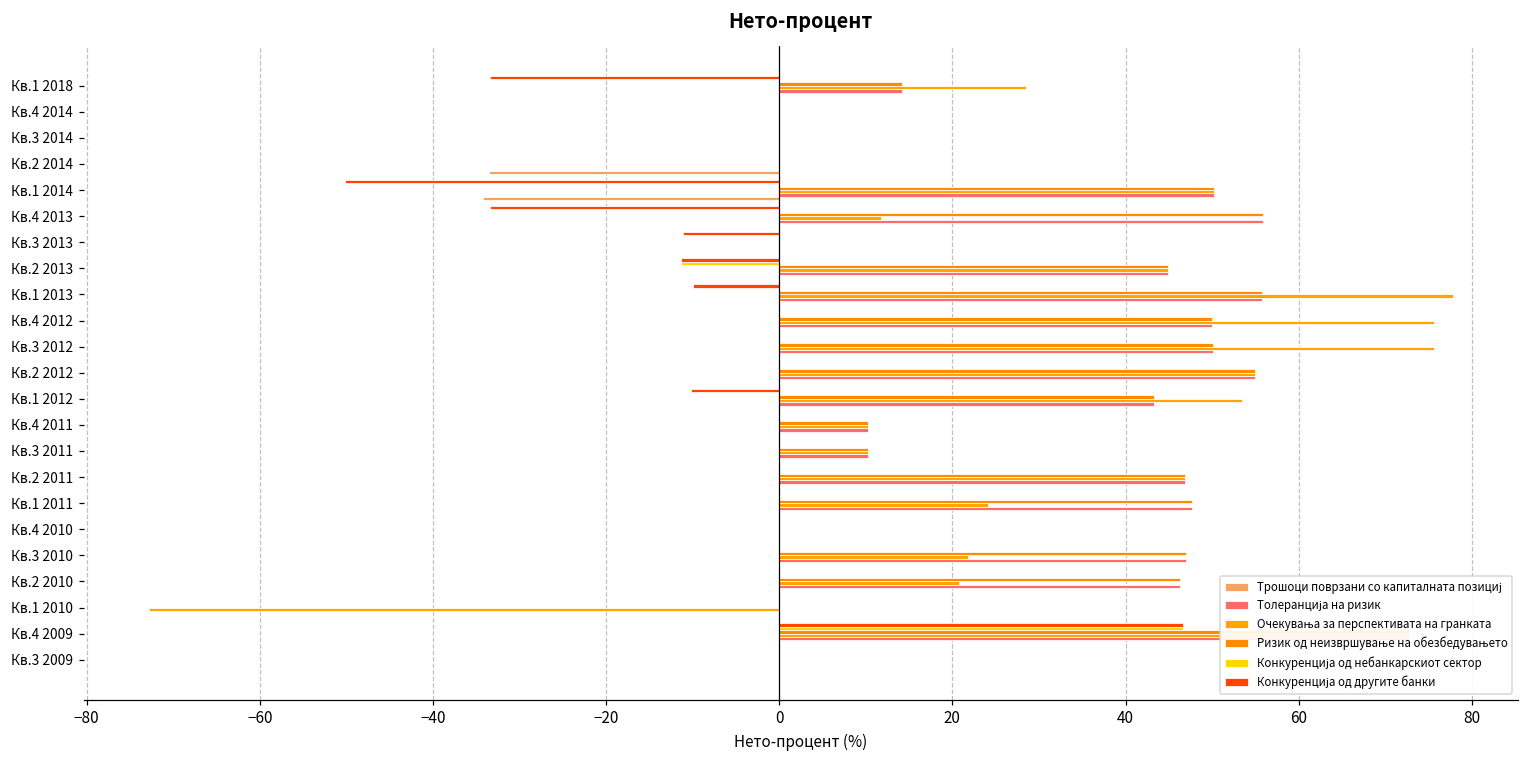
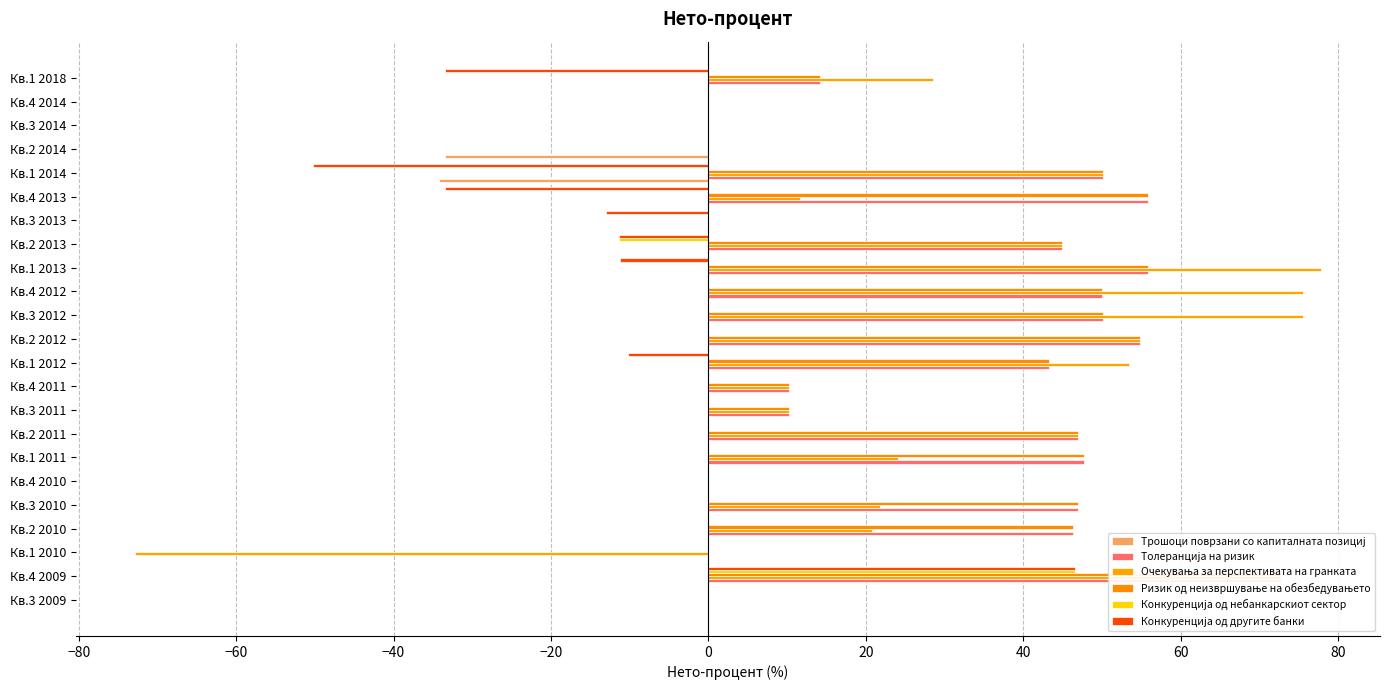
  {
    "Конкуренција од другите банки": {
      "Кв.1 2018": -33,
      "Кв.4 2014": 0,
      "Кв.3 2014": 0,
      "Кв.2 2014": 0,
      "Кв.1 2014": -50,
      "Кв.4 2013": -33,
-     "Кв.3 2013": -11,
+     "Кв.3 2013": -13,
      "Кв.2 2013": -11,
-     "Кв.1 2013": -10,
+     "Кв.1 2013": -11,
      "Кв.4 2012": 0,
      "Кв.3 2012": 0,
      "Кв.2 2012": 0,
      "Кв.1 2012": -10,
      "Кв.4 2011": 0,
      "Кв.3 2011": 0,
      "Кв.2 2011": 0,
      "Кв.1 2011": 0,
      "Кв.4 2010": 0,
      "Кв.3 2010": 0,
      "Кв.2 2010": 0,
      "Кв.1 2010": 0,
      "Кв.4 2009": 47,
      "Кв.3 2009": 0
    }
  }
